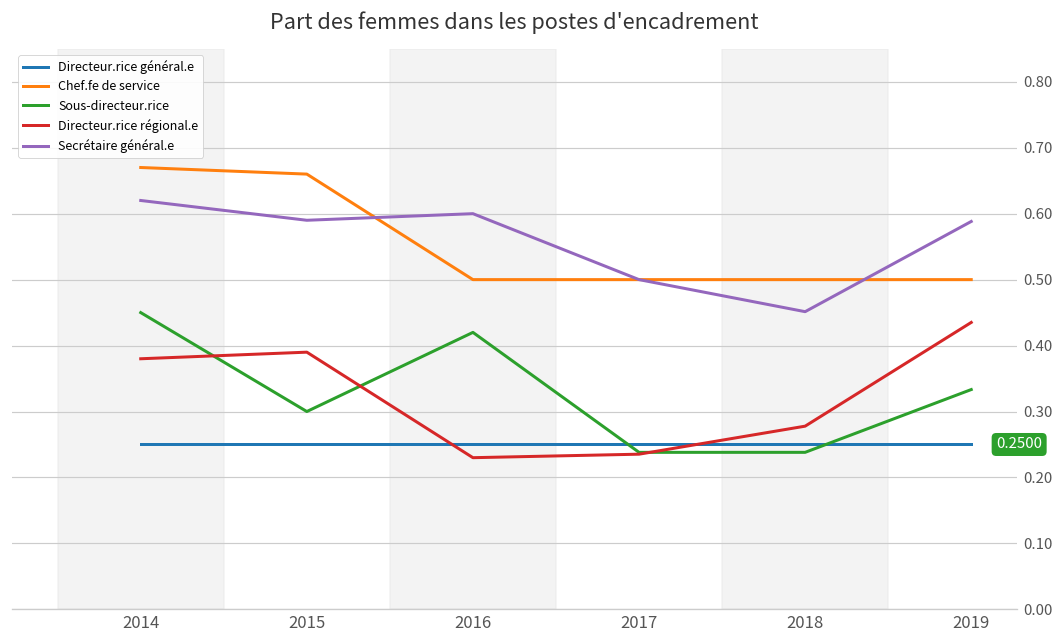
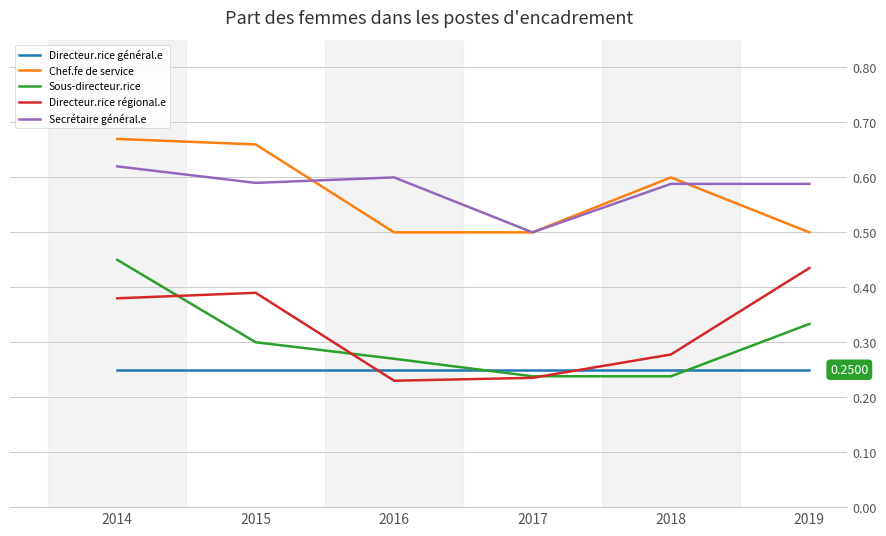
  {
    "Directeur.rice général.e": {
      "2014": 0.25,
      "2015": 0.25,
      "2016": 0.25,
      "2017": 0.25,
      "2018": 0.25
    },
    "Chef.fe de service": {
      "2014": 0.67,
      "2015": 0.66,
      "2016": 0.5,
-     "2018": 0.5,
+     "2018": 0.6,
      "2019": 0.5
    },
    "Sous-directeur.rice": {
      "2014": 0.45,
      "2015": 0.30,
-     "2016": 0.42,
+     "2016": 0.27,
      "2018": 0.24,
      "2019": 0.33
    },
    "Directeur.rice régional.e": {
      "2014": 0.38,
      "2015": 0.39,
      "2016": 0.23,
      "2018": 0.28,
      "2019": 0.44
    },
    "Secrétaire général.e": {
      "2014": 0.62,
      "2015": 0.59,
      "2016": 0.60,
-     "2018": 0.45,
+     "2018": 0.59,
      "2019": 0.59
    }
  }
